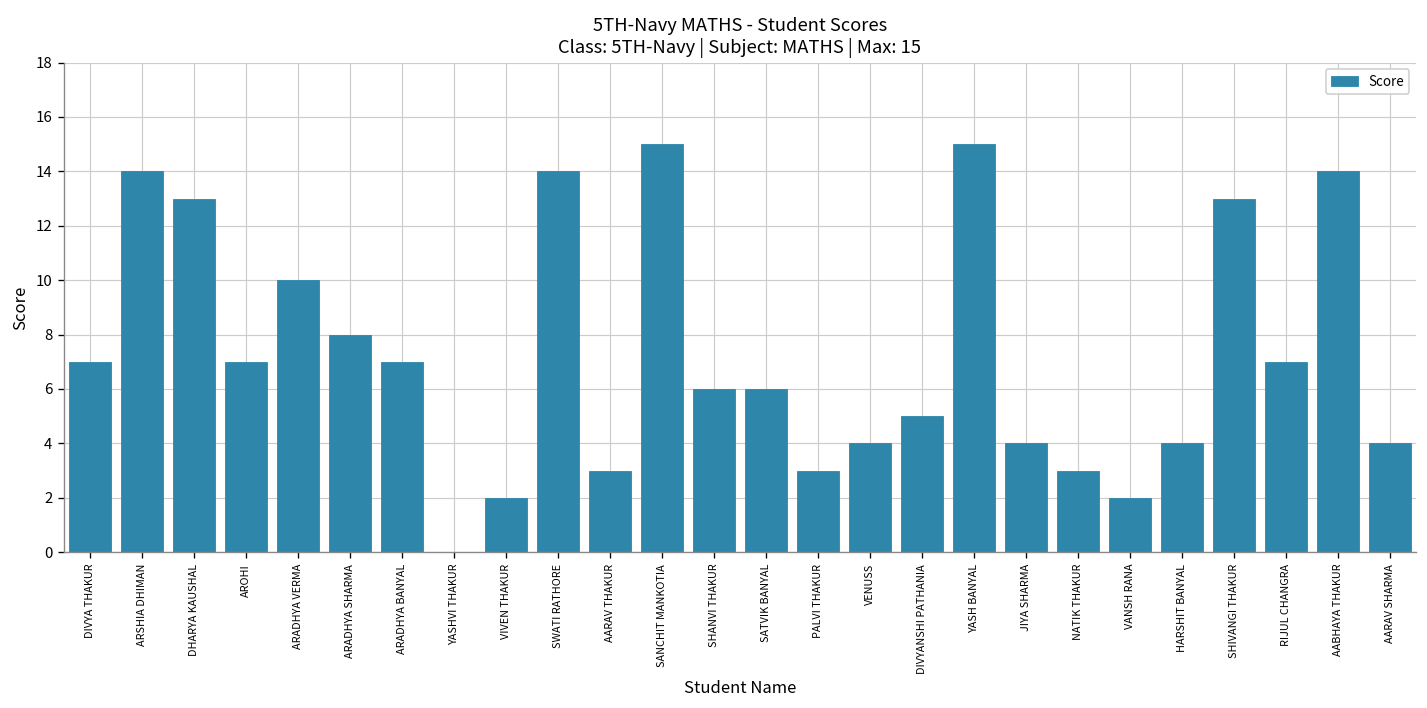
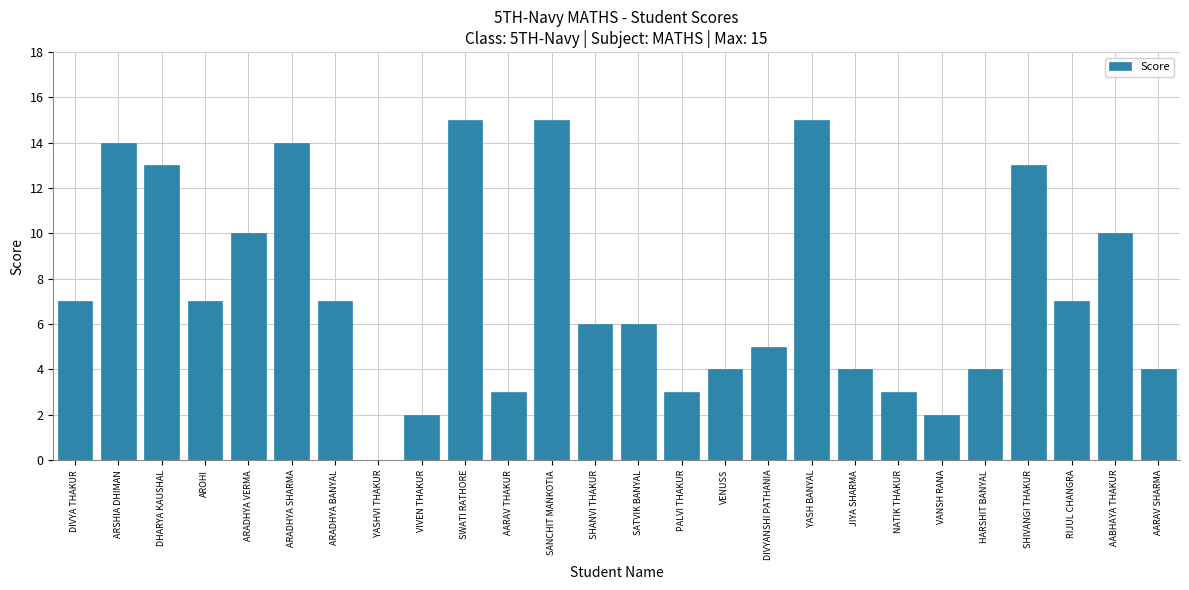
  {
    "DIVYA THAKUR": 7,
    "ARSHIA DHIMAN": 14,
    "DHARYA KAUSHAL": 13,
    "AROHI": 7,
    "ARADHYA VERMA": 10,
-   "ARADHYA SHARMA": 8,
+   "ARADHYA SHARMA": 14,
    "ARADHYA BANYAL": 7,
    "YASHVI THAKUR": 0,
    "VIVEN THAKUR": 2,
-   "SWATI RATHORE": 14,
+   "SWATI RATHORE": 15,
    "AARAV THAKUR": 3,
    "SANCHIT MANKOTIA": 15,
    "SHANVI THAKUR": 6,
    "SATVIK BANYAL": 6,
    "PALVI THAKUR": 3,
    "VENUSS": 4,
    "DIVYANSHI PATHANIA": 5,
    "YASH BANYAL": 15,
    "JIYA SHARMA": 4,
    "NATIK THAKUR": 3,
    "VANSH RANA": 2,
    "HARSHIT BANYAL": 4,
    "SHIVANGI THAKUR": 13,
    "RIJUL CHANGRA": 7,
-   "AABHAYA THAKUR": 14,
+   "AABHAYA THAKUR": 10,
    "AARAV SHARMA": 4
  }
